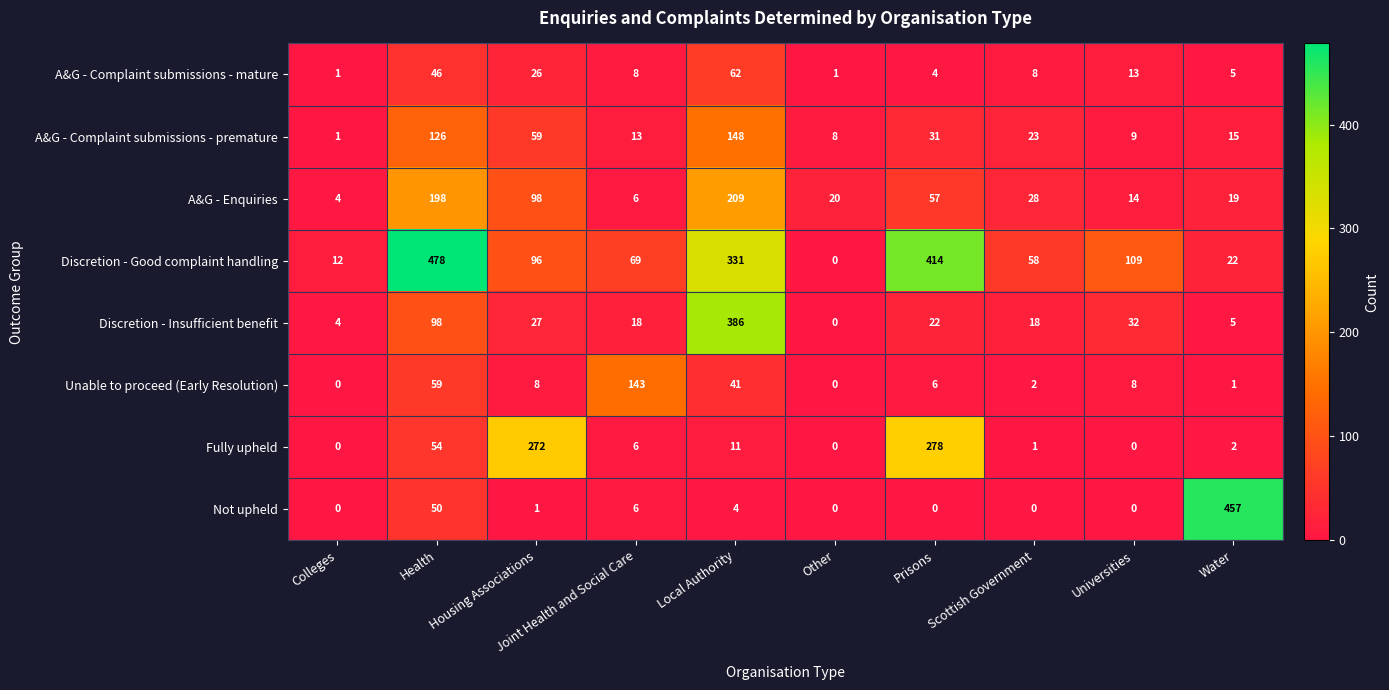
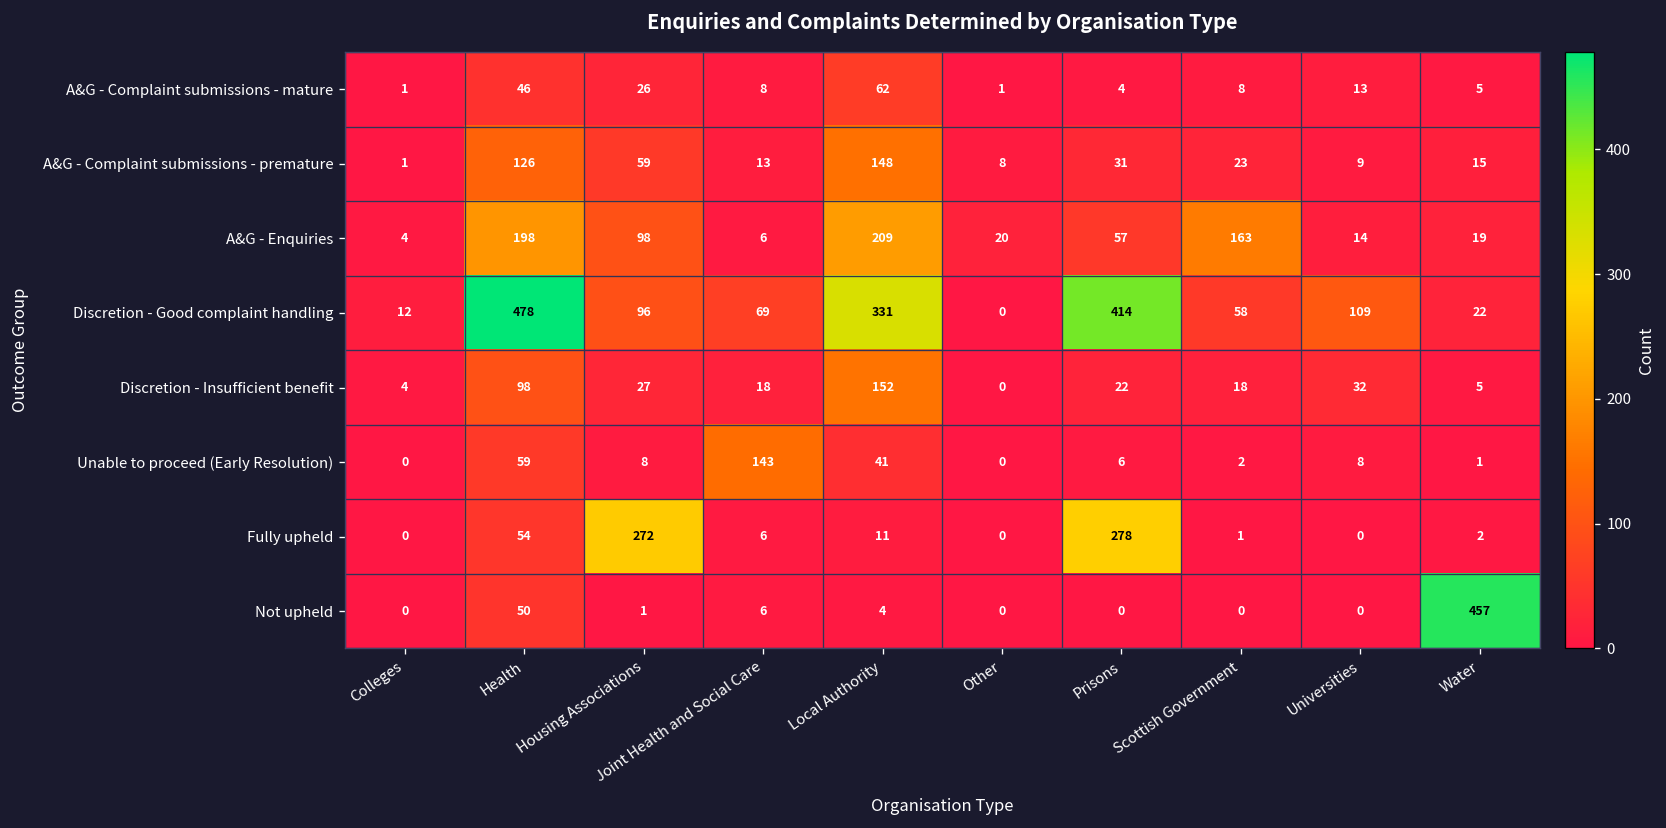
  {
    "A&G - Complaint submissions - mature": {
      "Colleges": 1,
      "Health": 46,
      "Housing Associations": 26,
      "Joint Health and Social Care": 8,
      "Local Authority": 62,
      "Other": 1,
      "Prisons": 4,
      "Scottish Government": 8,
      "Universities": 13,
      "Water": 5
    },
    "A&G - Complaint submissions - premature": {
      "Colleges": 1,
      "Health": 126,
      "Housing Associations": 59,
      "Joint Health and Social Care": 13,
      "Local Authority": 148,
      "Other": 8,
      "Prisons": 31,
      "Scottish Government": 23,
      "Universities": 9,
      "Water": 15
    },
    "A&G - Enquiries": {
      "Colleges": 4,
      "Health": 198,
      "Housing Associations": 98,
      "Joint Health and Social Care": 6,
      "Local Authority": 209,
      "Other": 20,
      "Prisons": 57,
-     "Scottish Government": 28,
+     "Scottish Government": 163,
      "Universities": 14,
      "Water": 19
    },
    "Discretion - Good complaint handling": {
      "Colleges": 12,
      "Health": 478,
      "Housing Associations": 96,
      "Joint Health and Social Care": 69,
      "Local Authority": 331,
      "Other": 0,
      "Prisons": 414,
      "Scottish Government": 58,
      "Universities": 109,
      "Water": 22
    },
    "Discretion - Insufficient benefit": {
      "Colleges": 4,
      "Health": 98,
      "Housing Associations": 27,
      "Joint Health and Social Care": 18,
-     "Local Authority": 386,
+     "Local Authority": 152,
      "Other": 0,
      "Prisons": 22,
      "Scottish Government": 18,
      "Universities": 32,
      "Water": 5
    },
    "Unable to proceed (Early Resolution)": {
      "Colleges": 0,
      "Health": 59,
      "Housing Associations": 8,
      "Joint Health and Social Care": 143,
      "Local Authority": 41,
      "Other": 0,
      "Prisons": 6,
      "Scottish Government": 2,
      "Universities": 8,
      "Water": 1
    },
    "Fully upheld": {
      "Colleges": 0,
      "Health": 54,
      "Housing Associations": 272,
      "Joint Health and Social Care": 6,
      "Local Authority": 11,
      "Other": 0,
      "Prisons": 278,
      "Scottish Government": 1,
      "Universities": 0,
      "Water": 2
    },
    "Not upheld": {
      "Colleges": 0,
      "Health": 50,
      "Housing Associations": 1,
      "Joint Health and Social Care": 6,
      "Local Authority": 4,
      "Other": 0,
      "Prisons": 0,
      "Scottish Government": 0,
      "Universities": 0,
      "Water": 457
    }
  }
